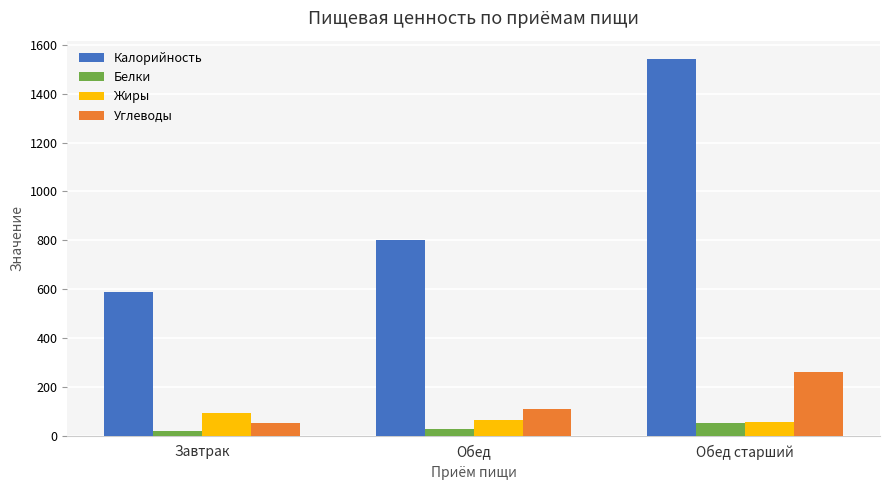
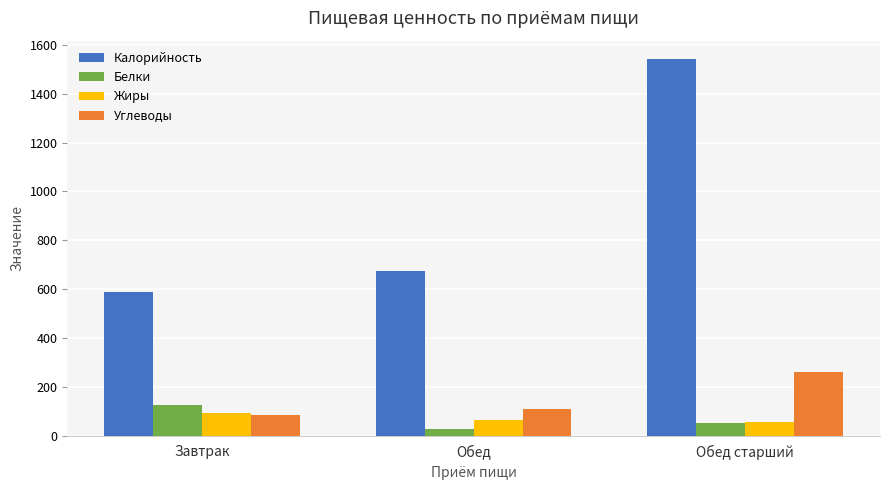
  {
    "Калорийность": {
      "Завтрак": 590,
-     "Обед": 800,
+     "Обед": 680,
      "Обед старший": 1540
    },
    "Белки": {
-     "Завтрак": 20,
+     "Завтрак": 130,
      "Обед": 30,
      "Обед старший": 50
    },
    "Жиры": {
      "Завтрак": 90,
      "Обед": 60,
      "Обед старший": 50
    },
    "Углеводы": {
-     "Завтрак": 50,
+     "Завтрак": 80,
      "Обед": 110,
      "Обед старший": 260
    }
  }
